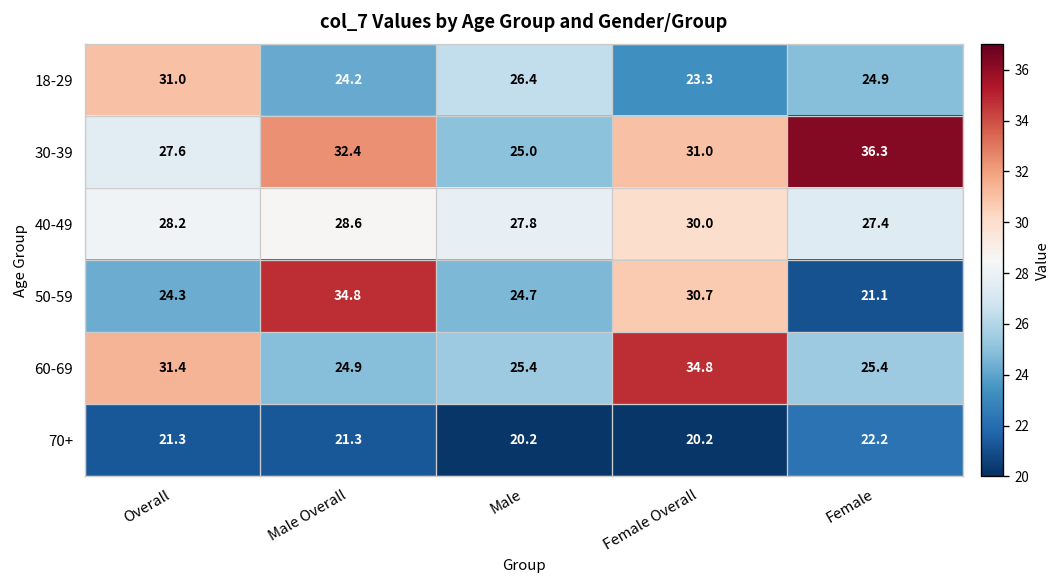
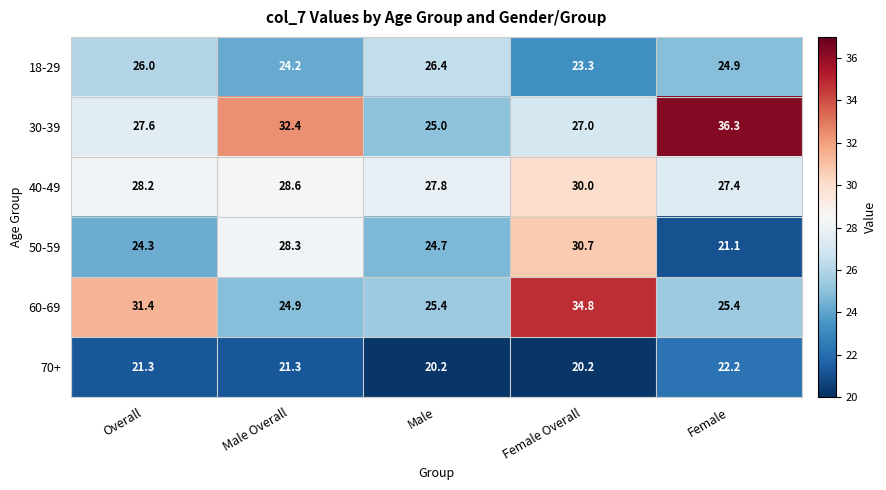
  {
    "18-29": {
-     "Overall": 31.0,
+     "Overall": 26.0,
      "Male Overall": 24.2,
      "Male": 26.4,
      "Female Overall": 23.3,
      "Female": 24.9
    },
    "30-39": {
      "Overall": 27.6,
      "Male Overall": 32.4,
      "Male": 25.0,
-     "Female Overall": 31.0,
+     "Female Overall": 27.0,
      "Female": 36.3
    },
    "40-49": {
      "Overall": 28.2,
      "Male Overall": 28.6,
      "Male": 27.8,
      "Female Overall": 30.0,
      "Female": 27.4
    },
    "50-59": {
      "Overall": 24.3,
-     "Male Overall": 34.8,
+     "Male Overall": 28.3,
      "Male": 24.7,
      "Female Overall": 30.7,
      "Female": 21.1
    },
    "60-69": {
      "Overall": 31.4,
      "Male Overall": 24.9,
      "Male": 25.4,
      "Female Overall": 34.8,
      "Female": 25.4
    },
    "70+": {
      "Overall": 21.3,
      "Male Overall": 21.3,
      "Male": 20.2,
      "Female Overall": 20.2,
      "Female": 22.2
    }
  }
